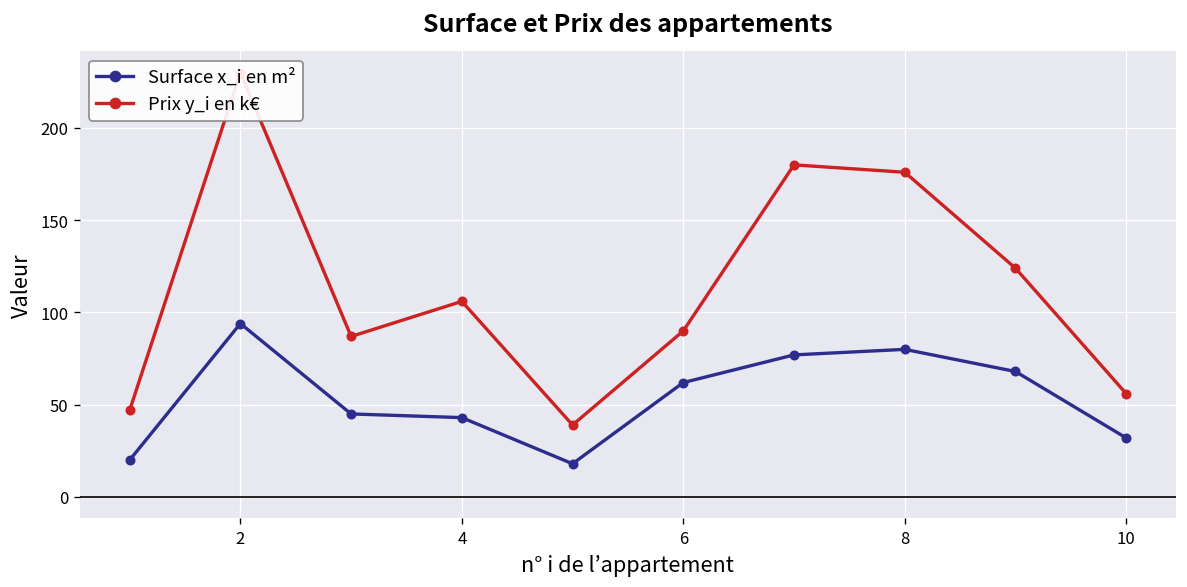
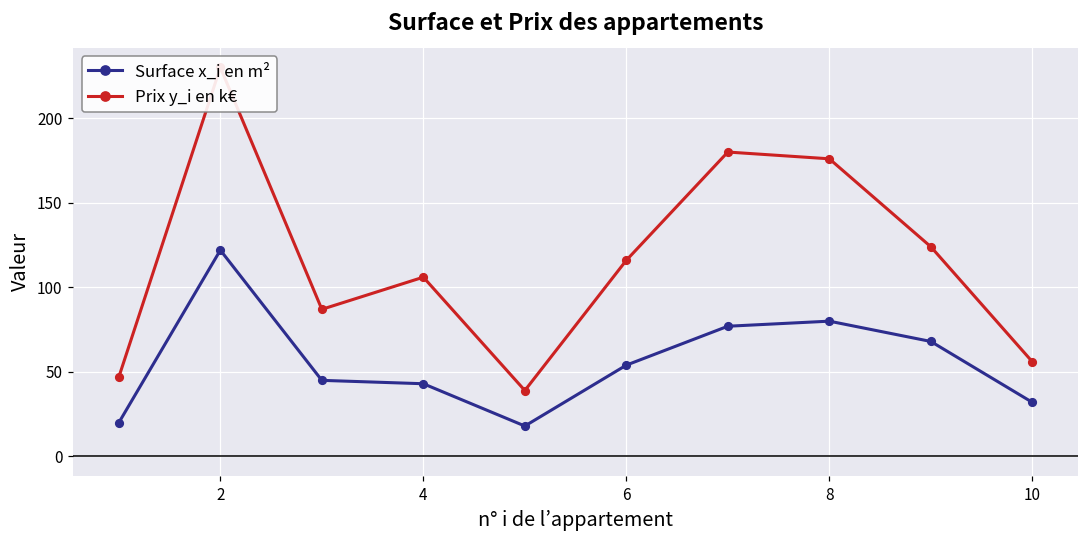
  {
    "Surface x_i en m²": {
-     "2": 94,
+     "2": 122,
      "4": 43,
-     "6": 62,
+     "6": 54,
      "8": 80,
      "10": 32
    },
    "Prix y_i en k€": {
      "4": 106,
-     "6": 90,
+     "6": 116,
      "8": 176,
      "10": 56
    }
  }
